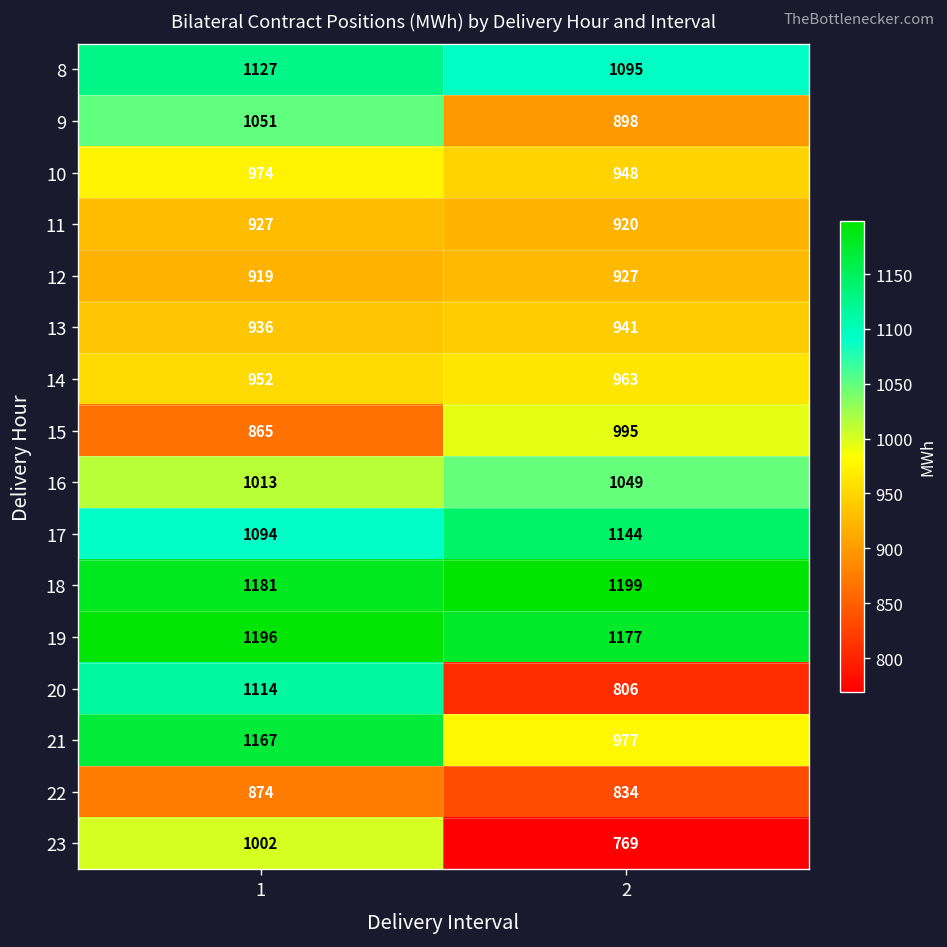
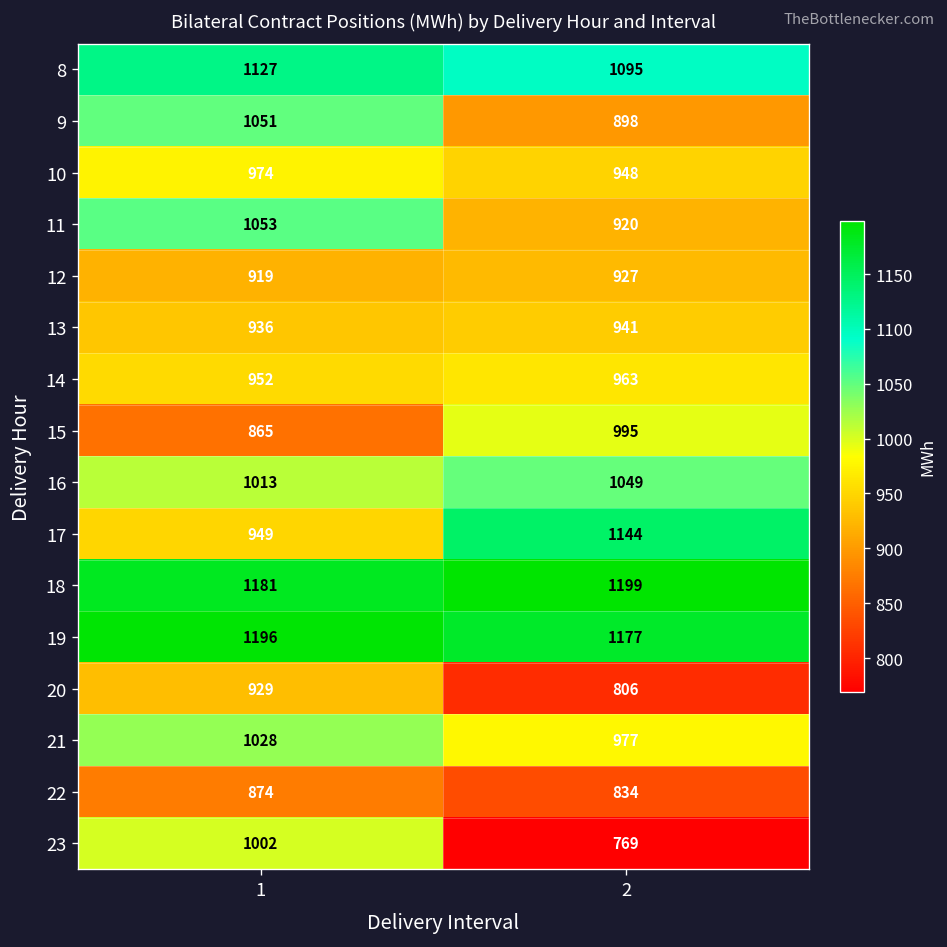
  {
    "8": {
      "1": 1127,
      "2": 1095
    },
    "9": {
      "1": 1051,
      "2": 898
    },
    "10": {
      "1": 974,
      "2": 948
    },
    "11": {
-     "1": 927,
+     "1": 1053,
      "2": 920
    },
    "12": {
      "1": 919,
      "2": 927
    },
    "13": {
      "1": 936,
      "2": 941
    },
    "14": {
      "1": 952,
      "2": 963
    },
    "15": {
      "1": 865,
      "2": 995
    },
    "16": {
      "1": 1013,
      "2": 1049
    },
    "17": {
-     "1": 1094,
+     "1": 949,
      "2": 1144
    },
    "18": {
      "1": 1181,
      "2": 1199
    },
    "19": {
      "1": 1196,
      "2": 1177
    },
    "20": {
-     "1": 1114,
+     "1": 929,
      "2": 806
    },
    "21": {
-     "1": 1167,
+     "1": 1028,
      "2": 977
    },
    "22": {
      "1": 874,
      "2": 834
    },
    "23": {
      "1": 1002,
      "2": 769
    }
  }
